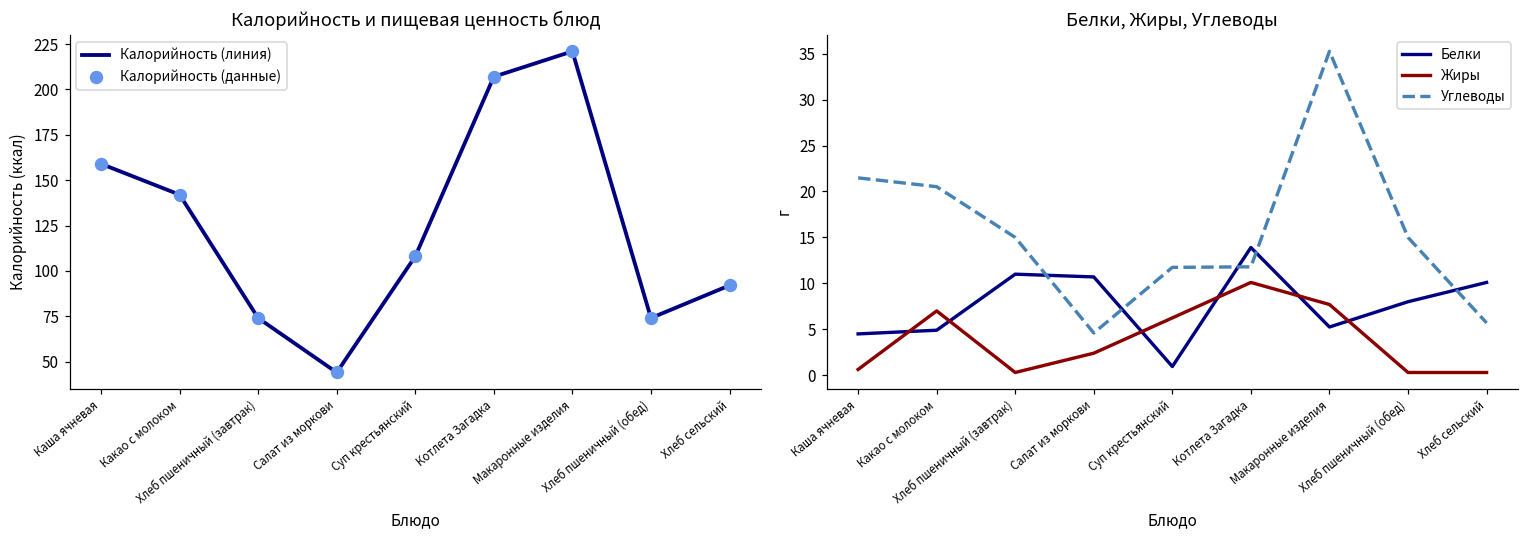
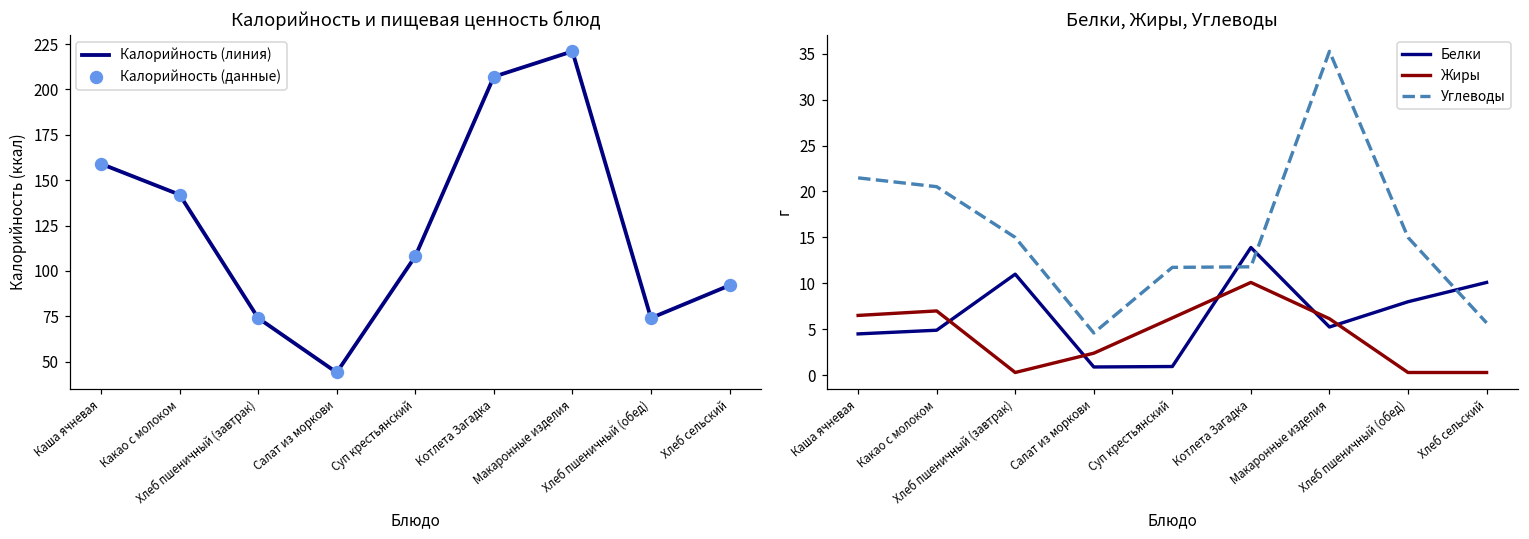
  {
    "Калорийность и пищевая ценность блюд": {
      "Каша ячневая": 159,
      "Какао с молоком": 142,
      "Хлеб пшеничный (завтрак)": 74,
      "Салат из моркови": 44,
      "Суп крестьянский": 108,
      "Котлета Загадка": 207,
      "Макаронные изделия": 221,
      "Хлеб пшеничный (обед)": 74,
      "Хлеб сельский": 92
    },
    "Белки, Жиры, Углеводы": {
      "Белки": {
        "Каша ячневая": 5,
        "Какао с молоком": 5,
        "Хлеб пшеничный (завтрак)": 11,
-       "Салат из моркови": 11,
+       "Салат из моркови": 1,
        "Суп крестьянский": 1,
        "Котлета Загадка": 14,
        "Макаронные изделия": 5,
        "Хлеб пшеничный (обед)": 8,
        "Хлеб сельский": 10
      },
      "Жиры": {
-       "Каша ячневая": 1,
+       "Каша ячневая": 7,
        "Какао с молоком": 7,
        "Хлеб пшеничный (завтрак)": 0,
        "Салат из моркови": 2,
        "Суп крестьянский": 6,
        "Котлета Загадка": 10,
-       "Макаронные изделия": 8,
+       "Макаронные изделия": 6,
        "Хлеб пшеничный (обед)": 0,
        "Хлеб сельский": 0
      },
      "Углеводы": {
        "Каша ячневая": 21,
        "Какао с молоком": 21,
        "Хлеб пшеничный (завтрак)": 15,
        "Салат из моркови": 5,
        "Суп крестьянский": 12,
        "Котлета Загадка": 12,
        "Макаронные изделия": 35,
        "Хлеб пшеничный (обед)": 15,
        "Хлеб сельский": 6
      }
    }
  }
